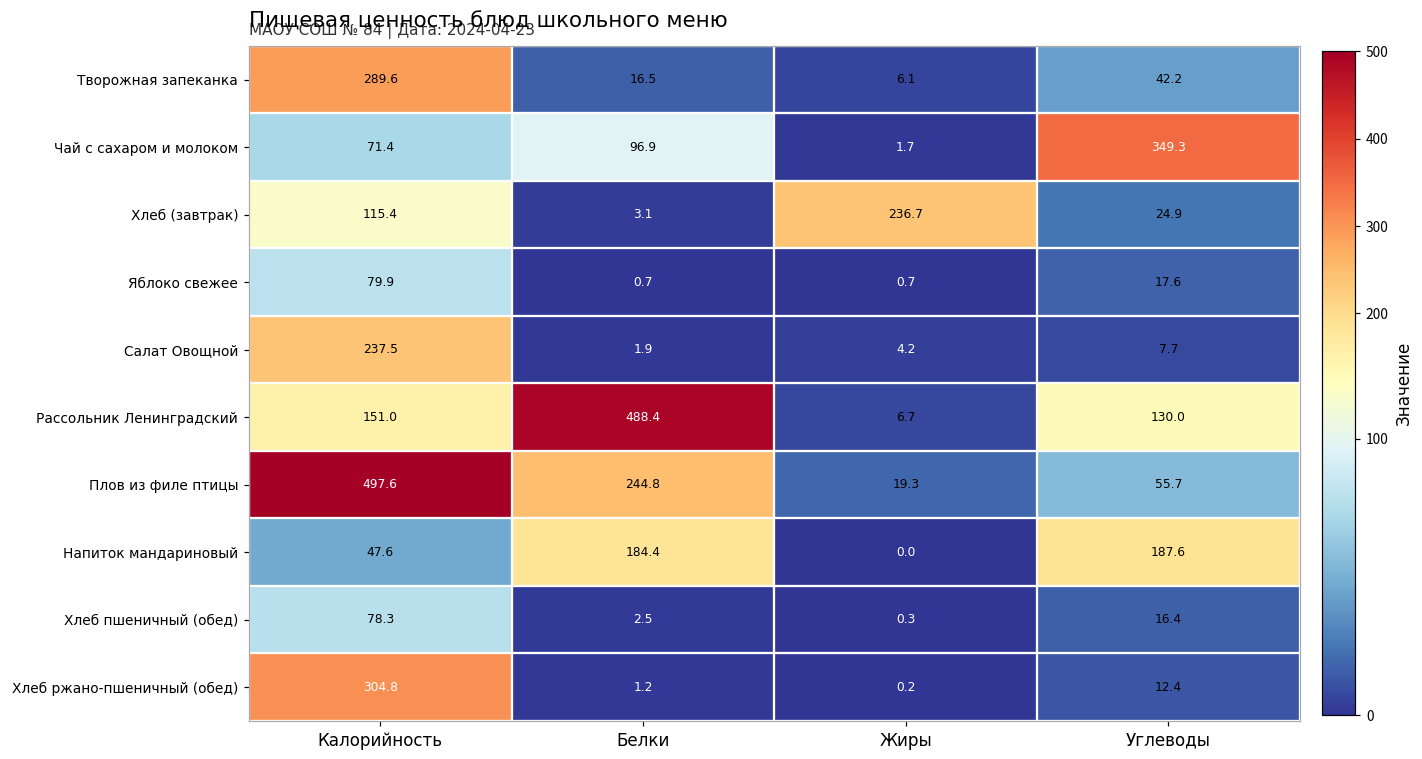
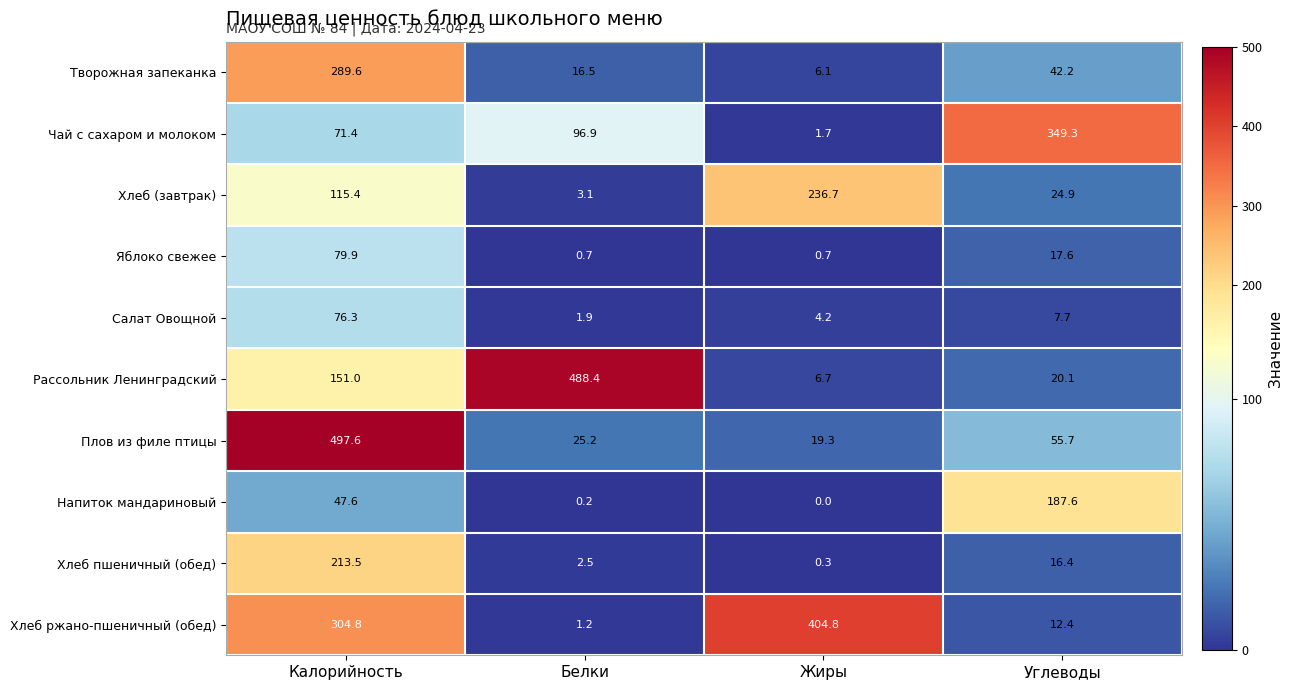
  {
    "Творожная запеканка": {
      "Калорийность": 289.6,
      "Белки": 16.5,
      "Жиры": 6.1,
      "Углеводы": 42.2
    },
    "Чай с сахаром и молоком": {
      "Калорийность": 71.4,
      "Белки": 96.9,
      "Жиры": 1.7,
      "Углеводы": 349.3
    },
    "Хлеб (завтрак)": {
      "Калорийность": 115.4,
      "Белки": 3.1,
      "Жиры": 236.7,
      "Углеводы": 24.9
    },
    "Яблоко свежее": {
      "Калорийность": 79.9,
      "Белки": 0.7,
      "Жиры": 0.7,
      "Углеводы": 17.6
    },
    "Салат Овощной": {
-     "Калорийность": 237.5,
+     "Калорийность": 76.3,
      "Белки": 1.9,
      "Жиры": 4.2,
      "Углеводы": 7.7
    },
    "Рассольник Ленинградский": {
      "Калорийность": 151.0,
      "Белки": 488.4,
      "Жиры": 6.7,
-     "Углеводы": 130.0
+     "Углеводы": 20.1
    },
    "Плов из филе птицы": {
      "Калорийность": 497.6,
-     "Белки": 244.8,
+     "Белки": 25.2,
      "Жиры": 19.3,
      "Углеводы": 55.7
    },
    "Напиток мандариновый": {
      "Калорийность": 47.6,
-     "Белки": 184.4,
+     "Белки": 0.2,
      "Жиры": 0.0,
      "Углеводы": 187.6
    },
    "Хлеб пшеничный (обед)": {
-     "Калорийность": 78.3,
+     "Калорийность": 213.5,
      "Белки": 2.5,
      "Жиры": 0.3,
      "Углеводы": 16.4
    },
    "Хлеб ржано-пшеничный (обед)": {
      "Калорийность": 304.8,
      "Белки": 1.2,
-     "Жиры": 0.2,
+     "Жиры": 404.8,
      "Углеводы": 12.4
    }
  }
